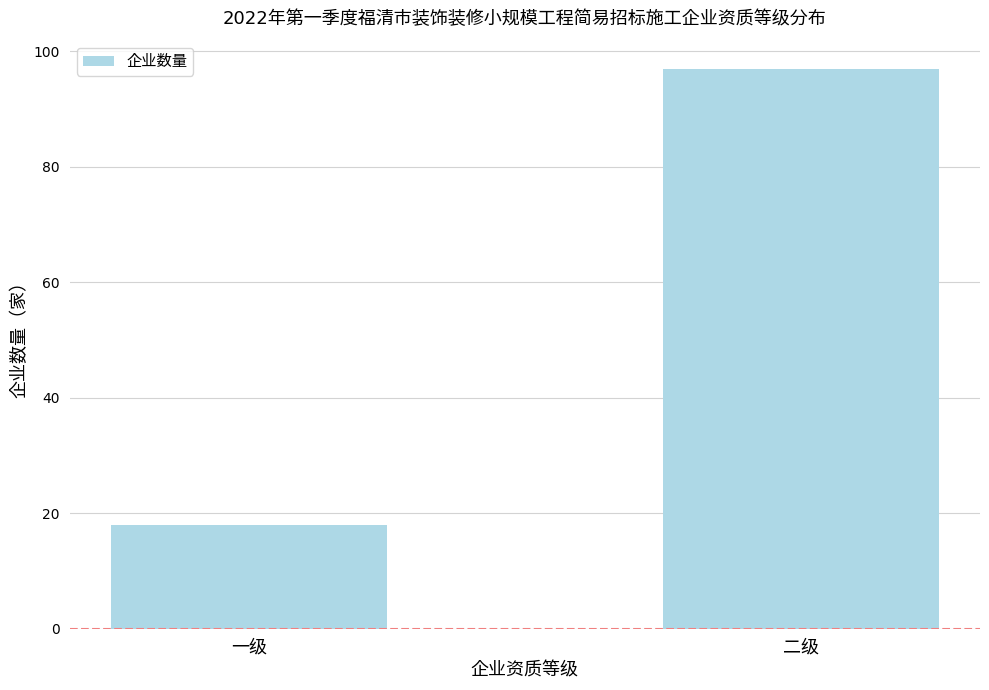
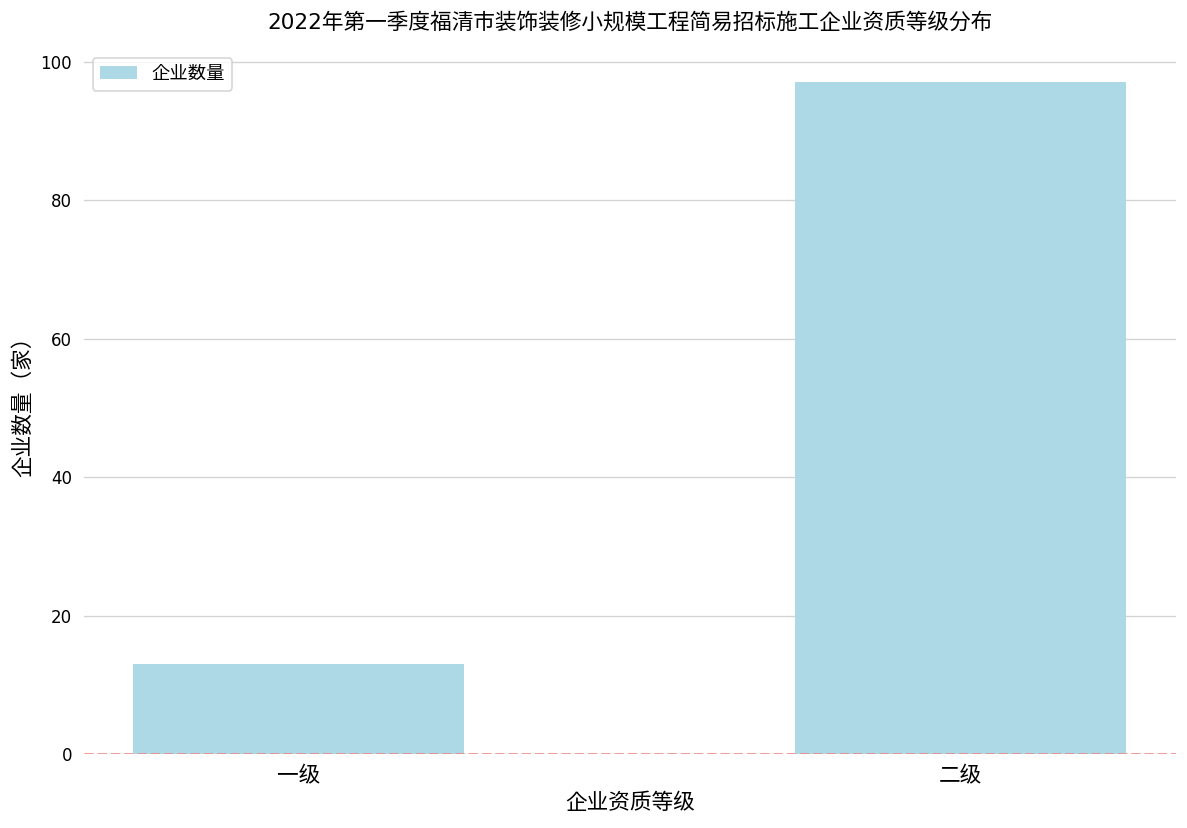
  {
-   "一级": 18,
+   "一级": 13,
    "二级": 97
  }
